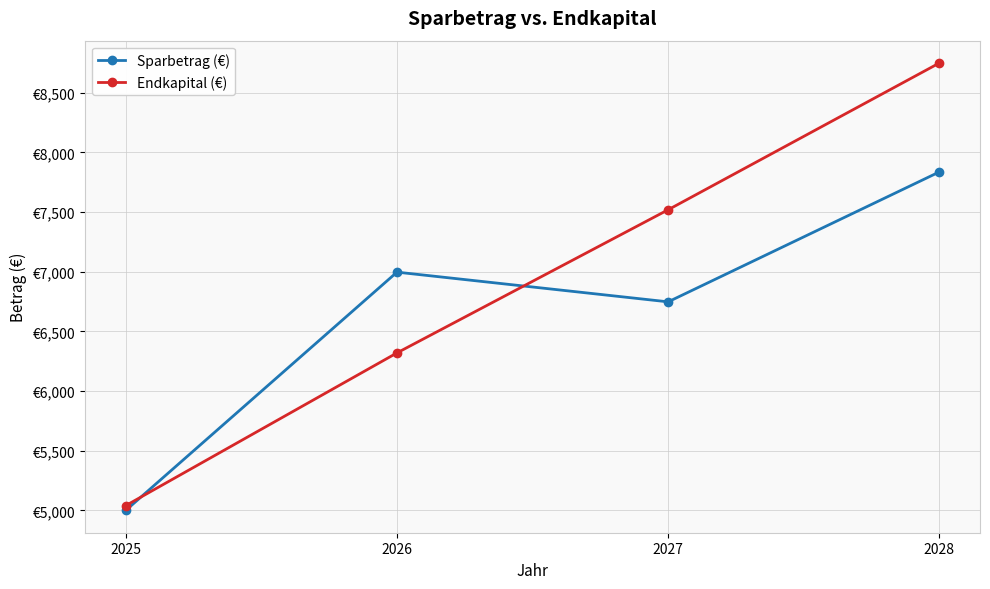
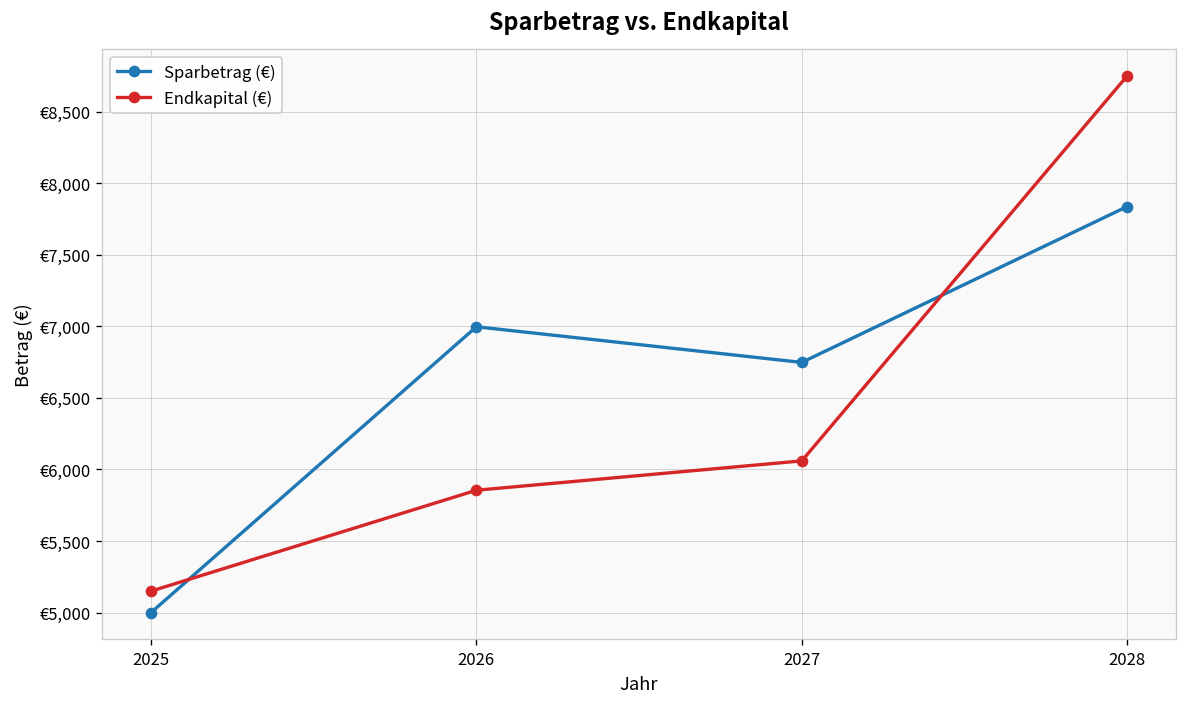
  {
    "Sparbetrag (€)": {
      "2025": "€5,000",
      "2026": "€7,000",
      "2027": "€6,750",
      "2028": "€7,840"
    },
    "Endkapital (€)": {
-     "2025": "€5,040",
-     "2026": "€6,320",
-     "2027": "€7,520",
+     "2025": "€5,150",
+     "2026": "€5,860",
+     "2027": "€6,060",
      "2028": "€8,750"
    }
  }
